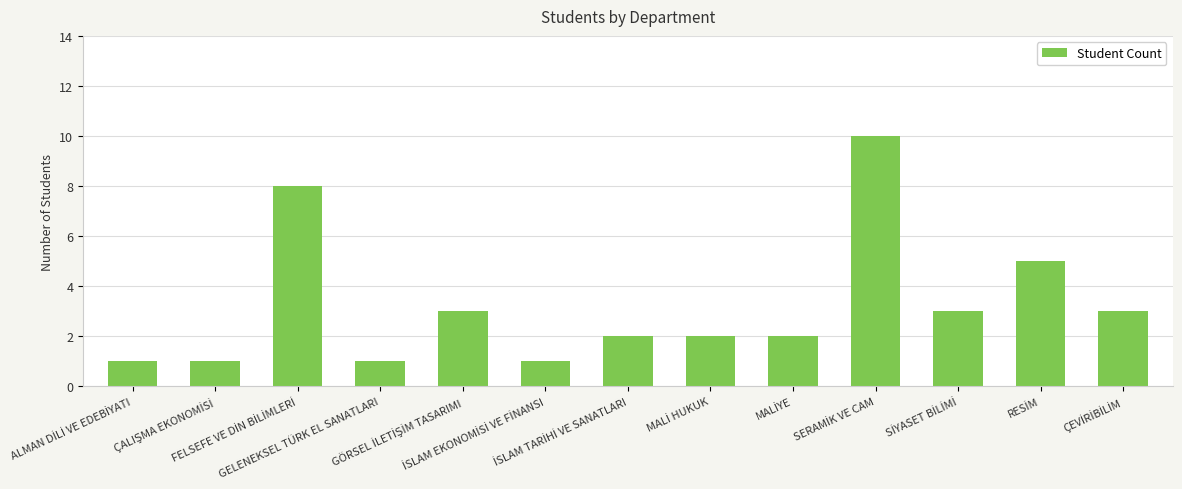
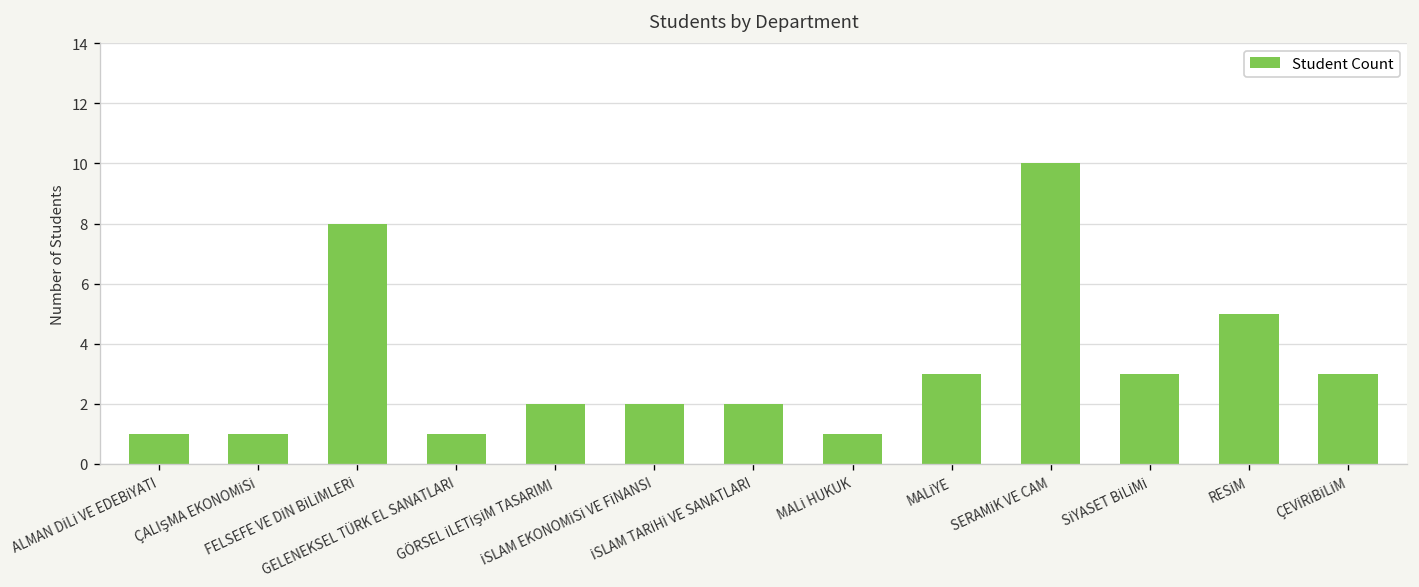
  {
    "ALMAN DİLİ VE EDEBİYATI": 1,
    "ÇALIŞMA EKONOMİSİ": 1,
    "FELSEFE VE DİN BİLİMLERİ": 8,
    "GELENEKSEL TÜRK EL SANATLARI": 1,
-   "GÖRSEL İLETİŞİM TASARIMI": 3,
-   "İSLAM EKONOMİSİ VE FİNANSI": 1,
+   "GÖRSEL İLETİŞİM TASARIMI": 2,
+   "İSLAM EKONOMİSİ VE FİNANSI": 2,
    "İSLAM TARİHİ VE SANATLARI": 2,
-   "MALİ HUKUK": 2,
-   "MALİYE": 2,
+   "MALİ HUKUK": 1,
+   "MALİYE": 3,
    "SERAMİK VE CAM": 10,
    "SİYASET BİLİMİ": 3,
    "RESİM": 5,
    "ÇEVİRİBİLİM": 3
  }
